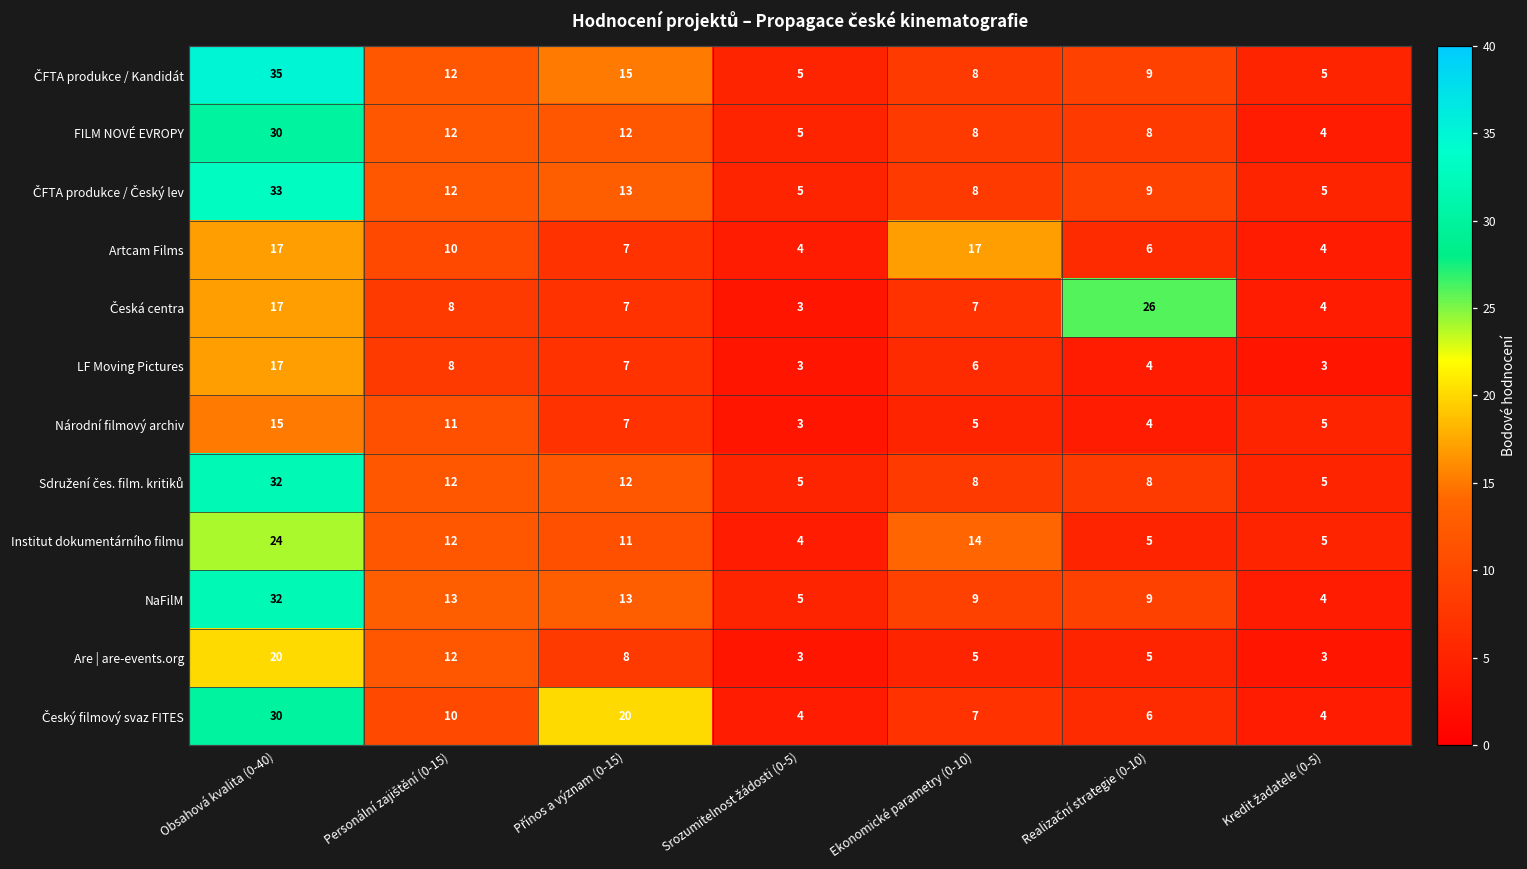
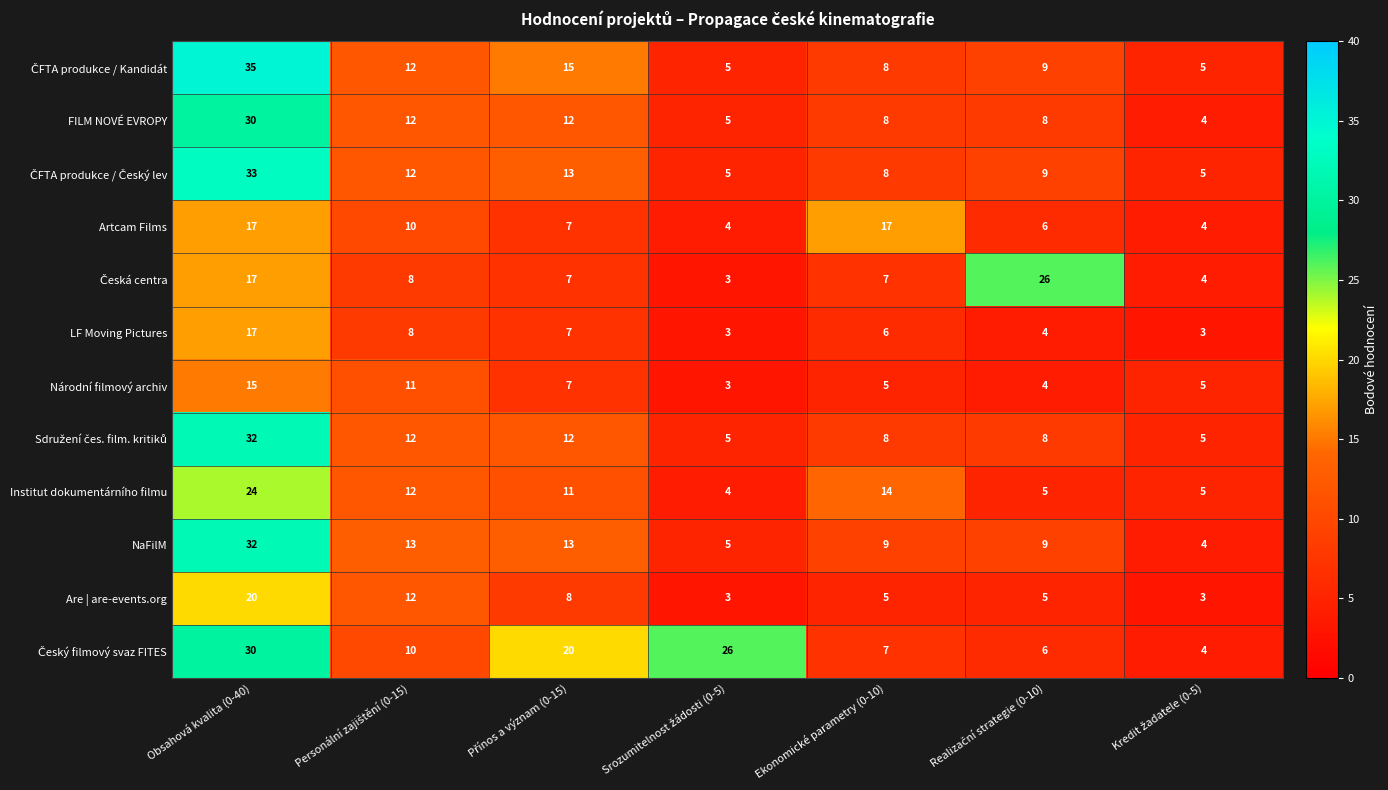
  {
    "ČFTA produkce / Kandidát": {
      "Obsahová kvalita (0-40)": 35,
      "Personální zajištění (0-15)": 12,
      "Přínos a význam (0-15)": 15,
      "Srozumitelnost žádosti (0-5)": 5,
      "Ekonomické parametry (0-10)": 8,
      "Realizační strategie (0-10)": 9,
      "Kredit žadatele (0-5)": 5
    },
    "FILM NOVÉ EVROPY": {
      "Obsahová kvalita (0-40)": 30,
      "Personální zajištění (0-15)": 12,
      "Přínos a význam (0-15)": 12,
      "Srozumitelnost žádosti (0-5)": 5,
      "Ekonomické parametry (0-10)": 8,
      "Realizační strategie (0-10)": 8,
      "Kredit žadatele (0-5)": 4
    },
    "ČFTA produkce / Český lev": {
      "Obsahová kvalita (0-40)": 33,
      "Personální zajištění (0-15)": 12,
      "Přínos a význam (0-15)": 13,
      "Srozumitelnost žádosti (0-5)": 5,
      "Ekonomické parametry (0-10)": 8,
      "Realizační strategie (0-10)": 9,
      "Kredit žadatele (0-5)": 5
    },
    "Artcam Films": {
      "Obsahová kvalita (0-40)": 17,
      "Personální zajištění (0-15)": 10,
      "Přínos a význam (0-15)": 7,
      "Srozumitelnost žádosti (0-5)": 4,
      "Ekonomické parametry (0-10)": 17,
      "Realizační strategie (0-10)": 6,
      "Kredit žadatele (0-5)": 4
    },
    "Česká centra": {
      "Obsahová kvalita (0-40)": 17,
      "Personální zajištění (0-15)": 8,
      "Přínos a význam (0-15)": 7,
      "Srozumitelnost žádosti (0-5)": 3,
      "Ekonomické parametry (0-10)": 7,
      "Realizační strategie (0-10)": 26,
      "Kredit žadatele (0-5)": 4
    },
    "LF Moving Pictures": {
      "Obsahová kvalita (0-40)": 17,
      "Personální zajištění (0-15)": 8,
      "Přínos a význam (0-15)": 7,
      "Srozumitelnost žádosti (0-5)": 3,
      "Ekonomické parametry (0-10)": 6,
      "Realizační strategie (0-10)": 4,
      "Kredit žadatele (0-5)": 3
    },
    "Národní filmový archiv": {
      "Obsahová kvalita (0-40)": 15,
      "Personální zajištění (0-15)": 11,
      "Přínos a význam (0-15)": 7,
      "Srozumitelnost žádosti (0-5)": 3,
      "Ekonomické parametry (0-10)": 5,
      "Realizační strategie (0-10)": 4,
      "Kredit žadatele (0-5)": 5
    },
    "Sdružení čes. film. kritiků": {
      "Obsahová kvalita (0-40)": 32,
      "Personální zajištění (0-15)": 12,
      "Přínos a význam (0-15)": 12,
      "Srozumitelnost žádosti (0-5)": 5,
      "Ekonomické parametry (0-10)": 8,
      "Realizační strategie (0-10)": 8,
      "Kredit žadatele (0-5)": 5
    },
    "Institut dokumentárního filmu": {
      "Obsahová kvalita (0-40)": 24,
      "Personální zajištění (0-15)": 12,
      "Přínos a význam (0-15)": 11,
      "Srozumitelnost žádosti (0-5)": 4,
      "Ekonomické parametry (0-10)": 14,
      "Realizační strategie (0-10)": 5,
      "Kredit žadatele (0-5)": 5
    },
    "NaFilM": {
      "Obsahová kvalita (0-40)": 32,
      "Personální zajištění (0-15)": 13,
      "Přínos a význam (0-15)": 13,
      "Srozumitelnost žádosti (0-5)": 5,
      "Ekonomické parametry (0-10)": 9,
      "Realizační strategie (0-10)": 9,
      "Kredit žadatele (0-5)": 4
    },
    "Are | are-events.org": {
      "Obsahová kvalita (0-40)": 20,
      "Personální zajištění (0-15)": 12,
      "Přínos a význam (0-15)": 8,
      "Srozumitelnost žádosti (0-5)": 3,
      "Ekonomické parametry (0-10)": 5,
      "Realizační strategie (0-10)": 5,
      "Kredit žadatele (0-5)": 3
    },
    "Český filmový svaz FITES": {
      "Obsahová kvalita (0-40)": 30,
      "Personální zajištění (0-15)": 10,
      "Přínos a význam (0-15)": 20,
-     "Srozumitelnost žádosti (0-5)": 4,
+     "Srozumitelnost žádosti (0-5)": 26,
      "Ekonomické parametry (0-10)": 7,
      "Realizační strategie (0-10)": 6,
      "Kredit žadatele (0-5)": 4
    }
  }
